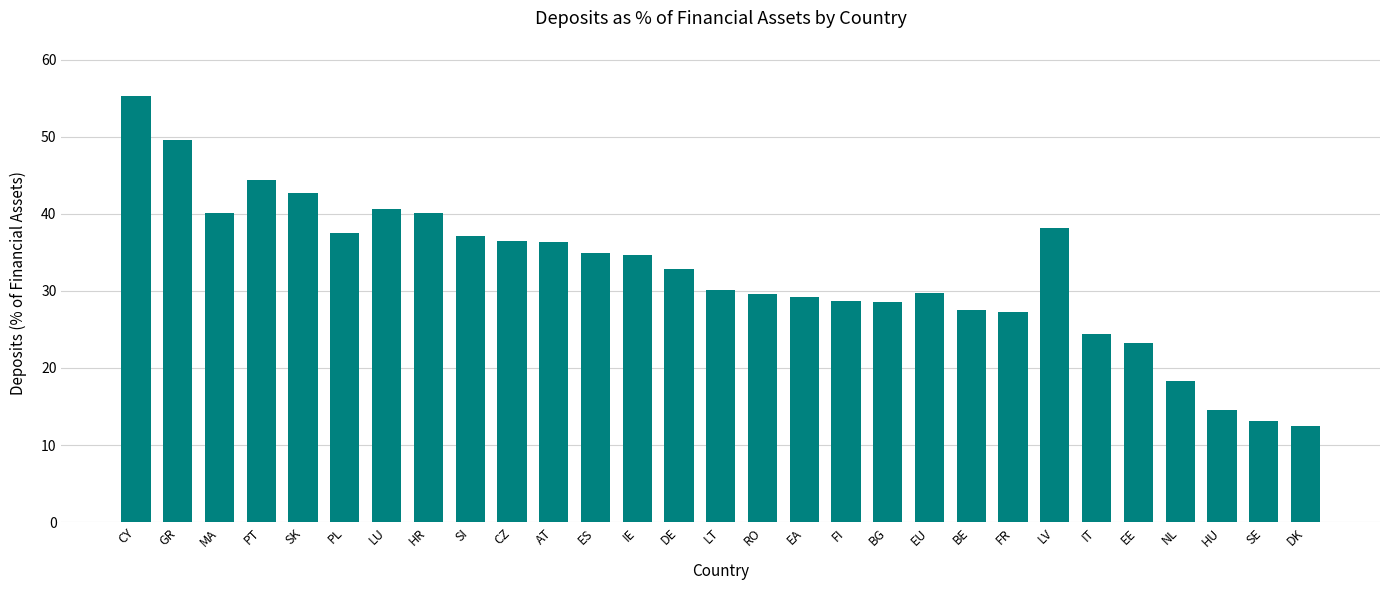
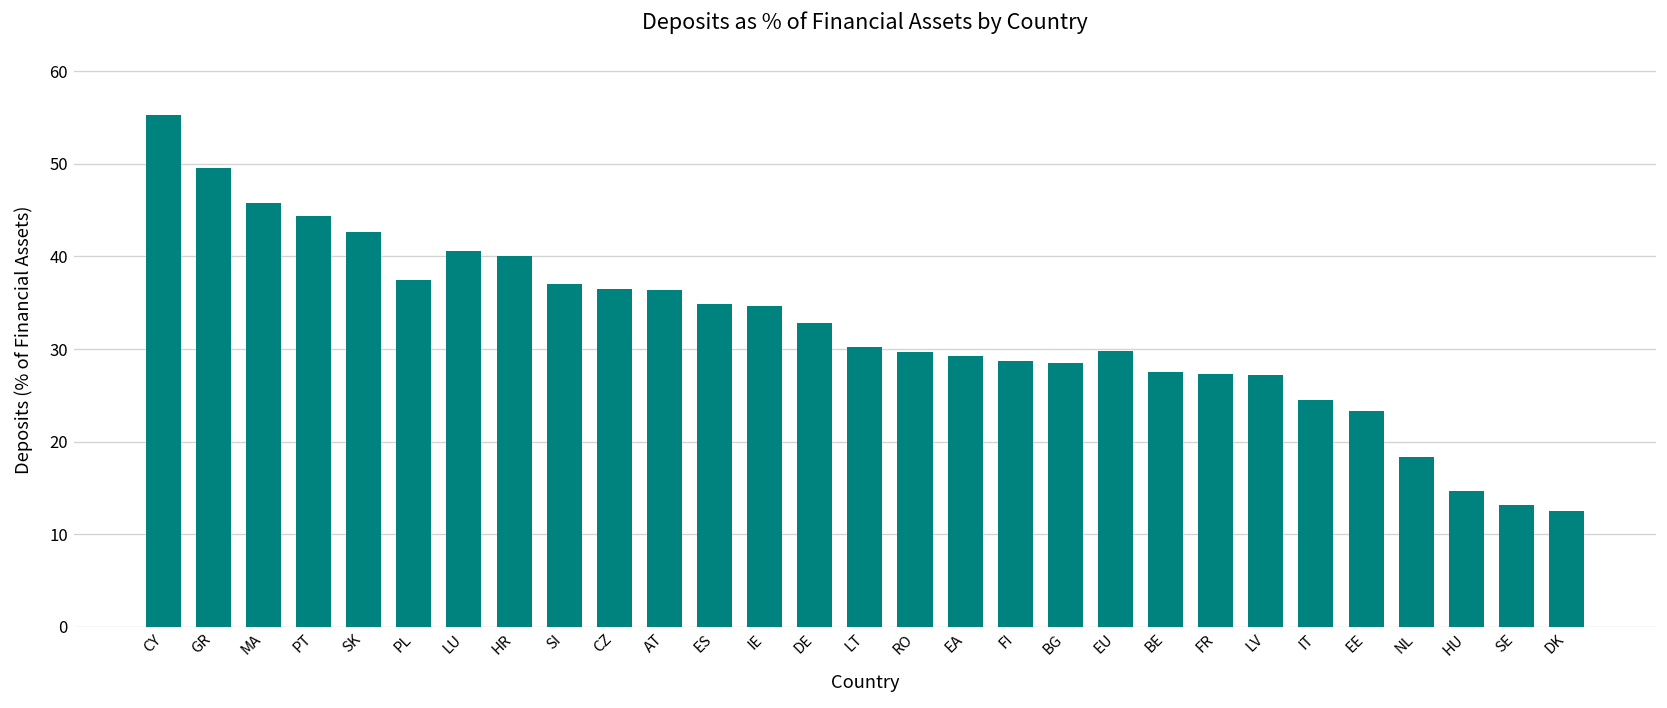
  {
    "CY": 55,
    "GR": 50,
-   "MA": 40,
+   "MA": 46,
    "PT": 44,
    "SK": 43,
    "PL": 37,
    "LU": 41,
    "HR": 40,
    "SI": 37,
    "CZ": 36,
    "AT": 36,
    "ES": 35,
    "IE": 35,
    "DE": 33,
    "LT": 30,
    "RO": 30,
    "EA": 29,
    "FI": 29,
    "BG": 29,
    "EU": 30,
    "BE": 27,
    "FR": 27,
-   "LV": 38,
+   "LV": 27,
    "IT": 24,
    "EE": 23,
    "NL": 18,
    "HU": 15,
    "SE": 13,
    "DK": 13
  }
